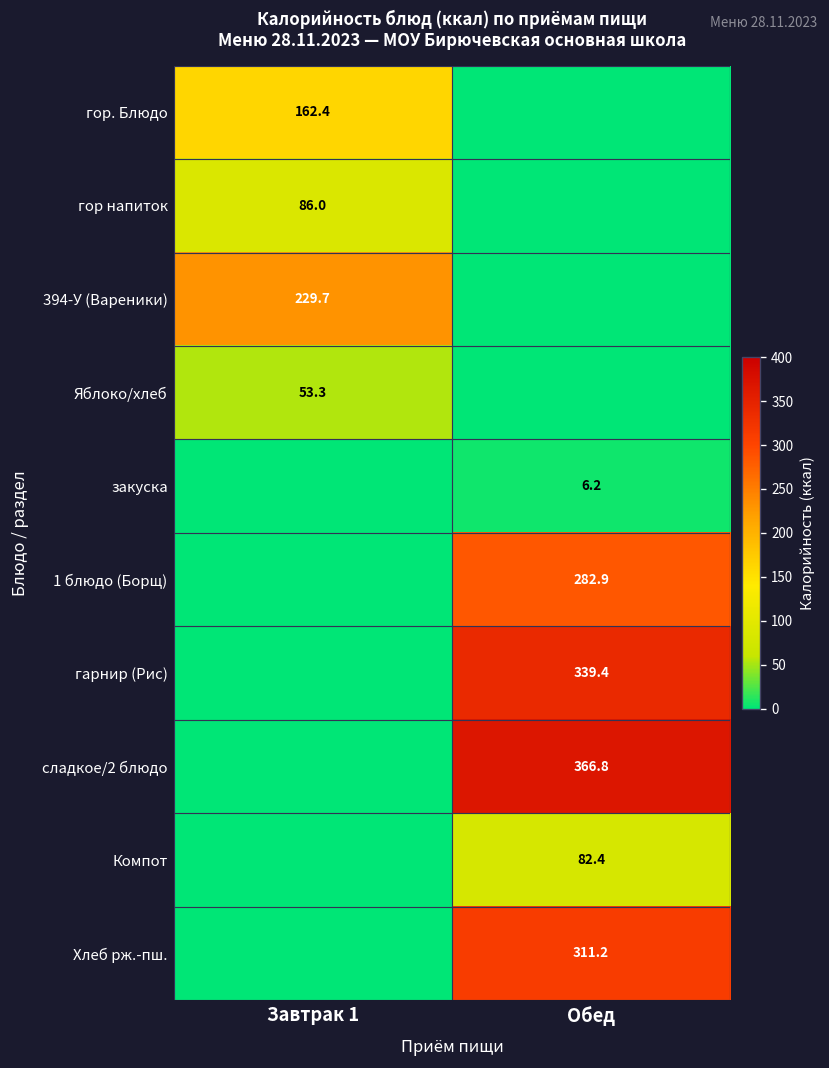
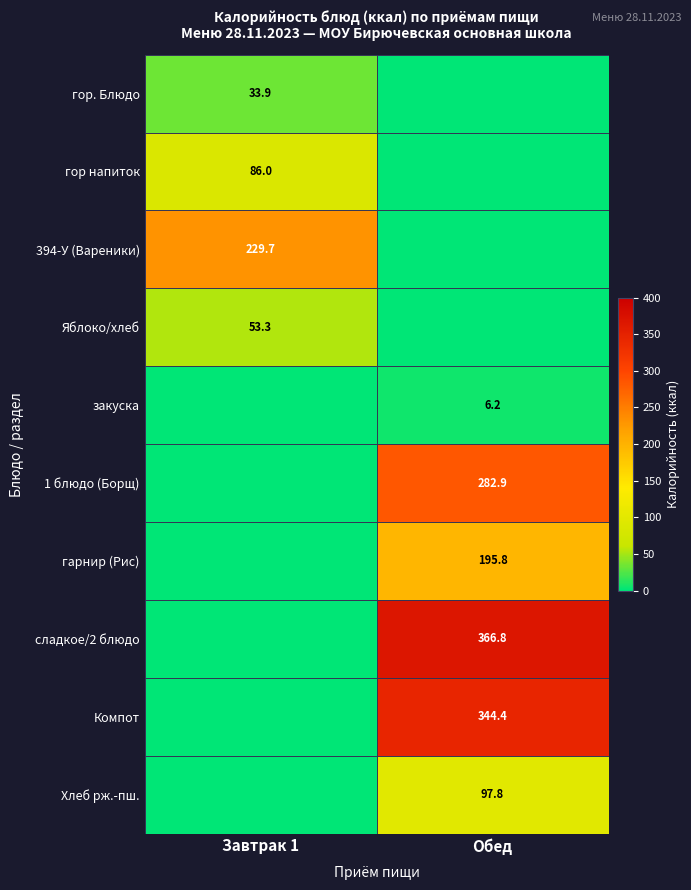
  {
    "гор. Блюдо": {
-     "Завтрак 1": 162.4
+     "Завтрак 1": 33.9
    },
    "гор напиток": {
      "Завтрак 1": 86.0
    },
    "394-У (Вареники)": {
      "Завтрак 1": 229.7
    },
    "Яблоко/хлеб": {
      "Завтрак 1": 53.3
    },
    "закуска": {
      "Обед": 6.2
    },
    "1 блюдо (Борщ)": {
      "Обед": 282.9
    },
    "гарнир (Рис)": {
-     "Обед": 339.4
+     "Обед": 195.8
    },
    "сладкое/2 блюдо": {
      "Обед": 366.8
    },
    "Компот": {
-     "Обед": 82.4
+     "Обед": 344.4
    },
    "Хлеб рж.-пш.": {
-     "Обед": 311.2
+     "Обед": 97.8
    }
  }
